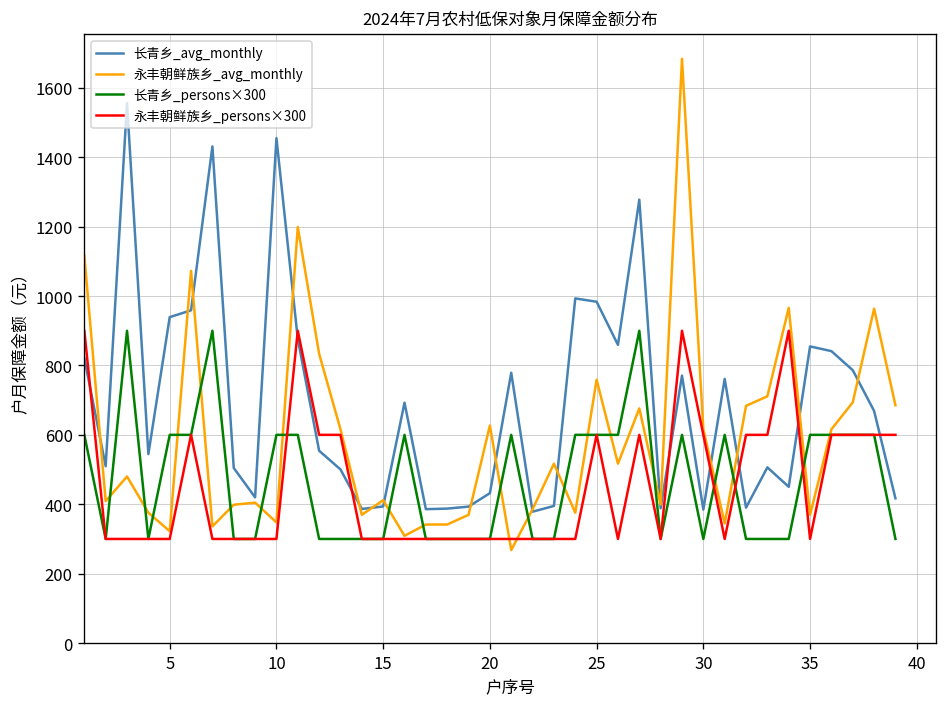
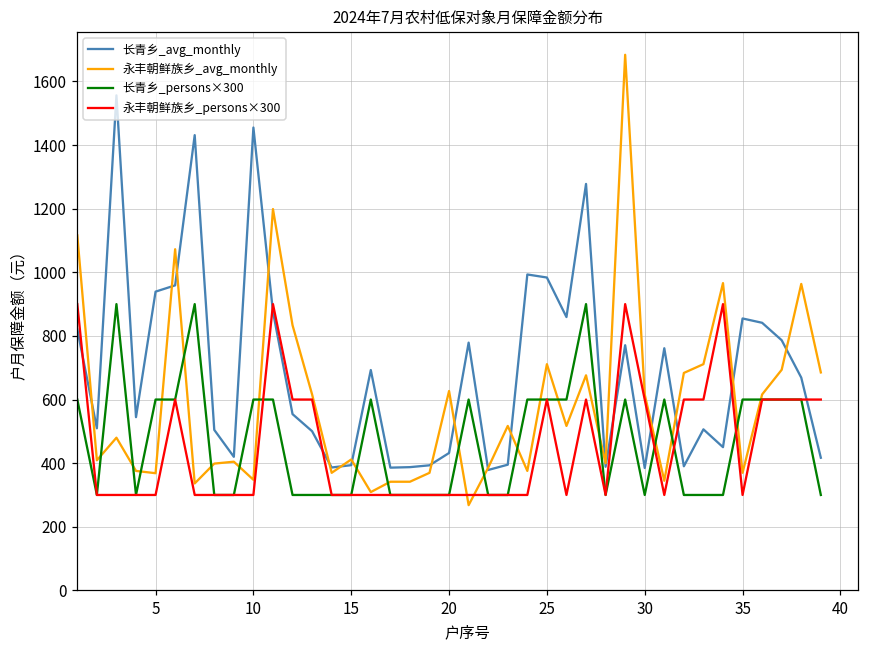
  {
    "长青乡_avg_monthly": {
      "5": 940,
      "10": 1460,
      "15": 390,
      "20": 430,
      "25": 980,
      "30": 380,
      "35": 850
    },
    "永丰朝鲜族乡_avg_monthly": {
-     "5": 320,
+     "5": 370,
      "10": 350,
      "15": 410,
      "20": 630,
-     "25": 760,
+     "25": 710,
      "30": 620,
      "35": 370
    },
    "长青乡_persons×300": {
      "5": 600,
      "10": 600,
      "30": 300,
      "35": 600
    },
    "永丰朝鲜族乡_persons×300": {
      "5": 300,
      "10": 300,
      "30": 600,
      "35": 300
    }
  }
